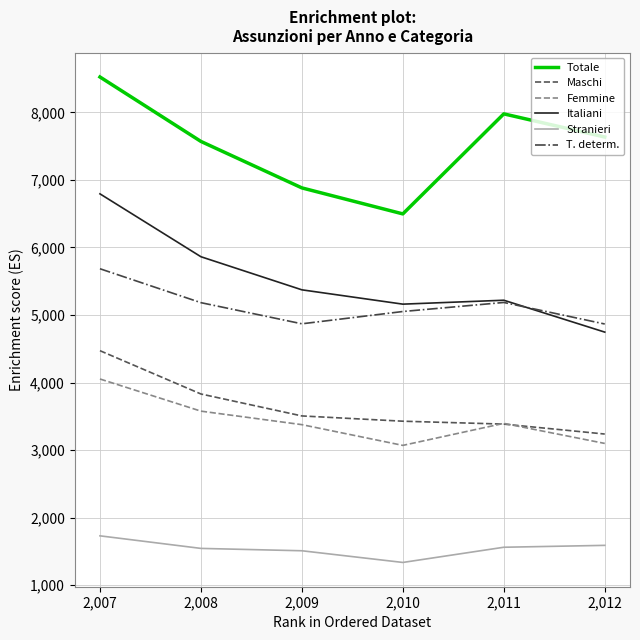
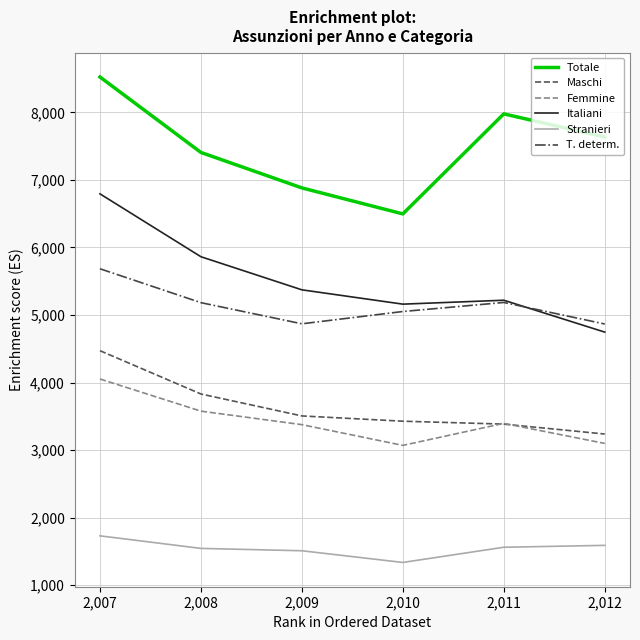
  {
    "Totale": {
      "2,007": "8,500",
-     "2,008": "7,600",
+     "2,008": "7,400",
      "2,009": "6,900",
      "2,010": "6,500",
      "2,011": "8,000"
    }
  }
